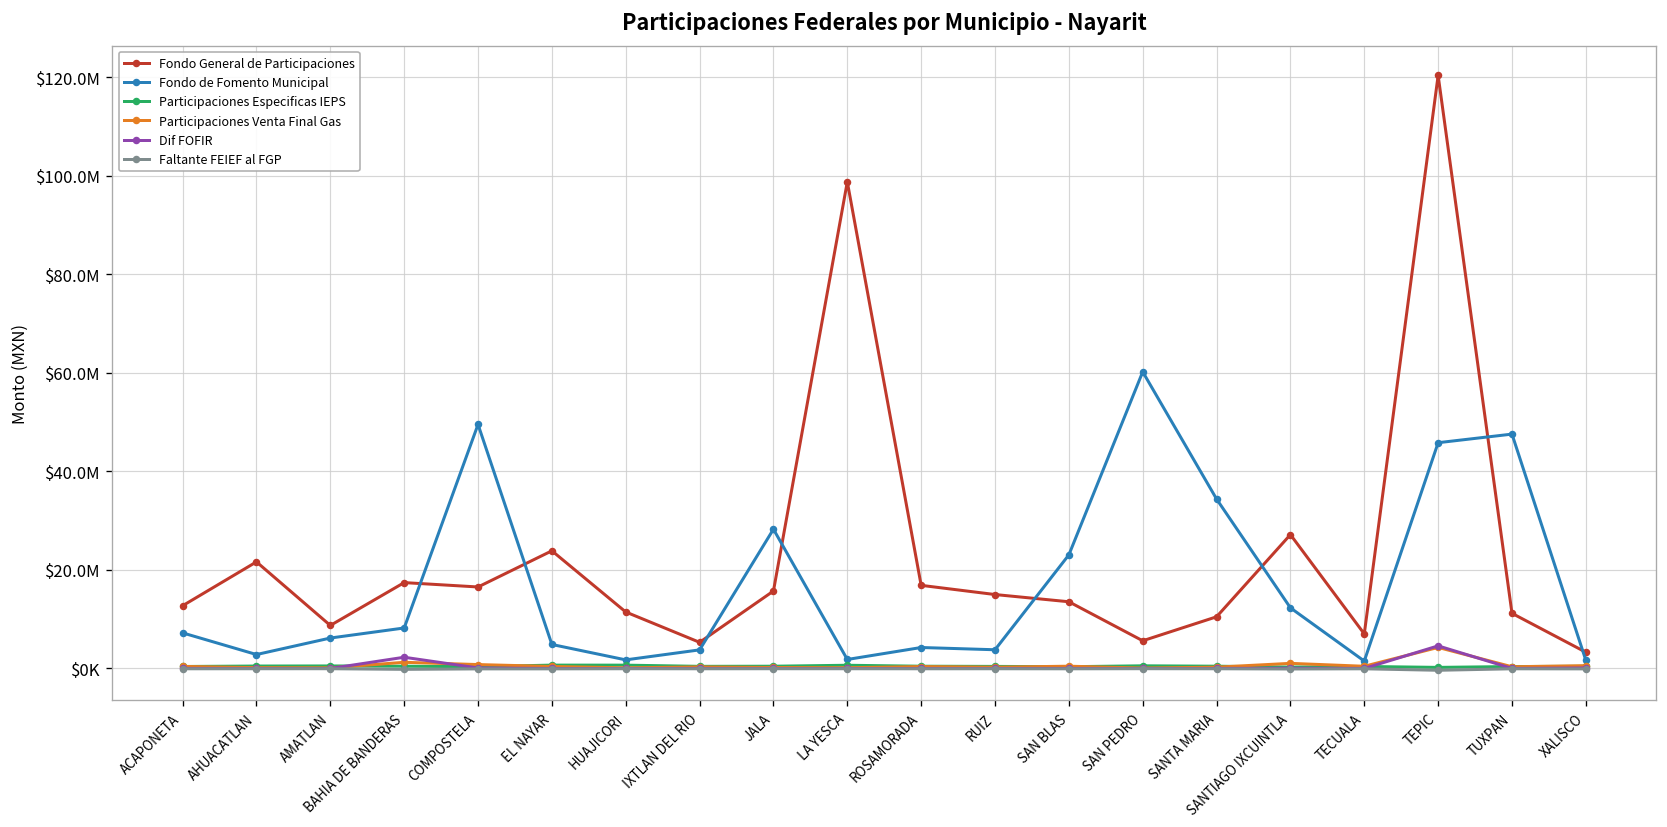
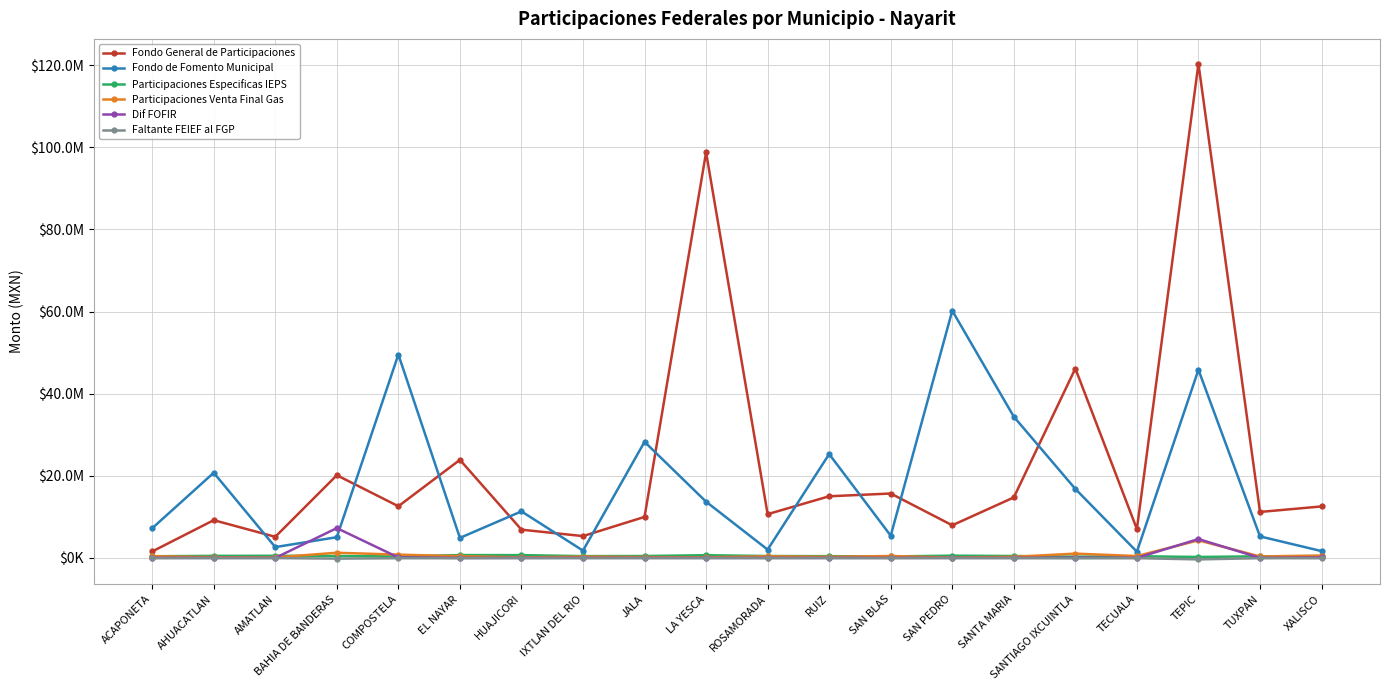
  {
    "Fondo General de Participaciones": {
-     "ACAPONETA": "$13000000",
-     "AHUACATLAN": "$22000000",
-     "AMATLAN": "$9000000",
-     "BAHIA DE BANDERAS": "$17000000",
-     "COMPOSTELA": "$17000000",
+     "ACAPONETA": "$2000000",
+     "AHUACATLAN": "$9000000",
+     "AMATLAN": "$5000000",
+     "BAHIA DE BANDERAS": "$20000000",
+     "COMPOSTELA": "$13000000",
      "EL NAYAR": "$24000000",
-     "HUAJICORI": "$11000000",
+     "HUAJICORI": "$7000000",
      "IXTLAN DEL RIO": "$5000000",
-     "JALA": "$16000000",
+     "JALA": "$10000000",
      "LA YESCA": "$99000000",
-     "ROSAMORADA": "$17000000",
+     "ROSAMORADA": "$11000000",
      "RUIZ": "$15000000",
-     "SAN BLAS": "$14000000",
-     "SAN PEDRO": "$6000000",
-     "SANTA MARIA": "$10000000",
-     "SANTIAGO IXCUINTLA": "$27000000",
+     "SAN BLAS": "$16000000",
+     "SAN PEDRO": "$8000000",
+     "SANTA MARIA": "$15000000",
+     "SANTIAGO IXCUINTLA": "$46000000",
      "TECUALA": "$7000000",
      "TEPIC": "$120000000",
      "TUXPAN": "$11000000",
-     "XALISCO": "$3000000"
+     "XALISCO": "$13000000"
    },
    "Fondo de Fomento Municipal": {
      "ACAPONETA": "$7000000",
-     "AHUACATLAN": "$3000000",
-     "AMATLAN": "$6000000",
-     "BAHIA DE BANDERAS": "$8000000",
+     "AHUACATLAN": "$21000000",
+     "AMATLAN": "$3000000",
+     "BAHIA DE BANDERAS": "$5000000",
      "COMPOSTELA": "$50000000",
      "EL NAYAR": "$5000000",
-     "HUAJICORI": "$2000000",
-     "IXTLAN DEL RIO": "$4000000",
+     "HUAJICORI": "$11000000",
+     "IXTLAN DEL RIO": "$2000000",
      "JALA": "$28000000",
-     "LA YESCA": "$2000000",
-     "ROSAMORADA": "$4000000",
-     "RUIZ": "$4000000",
-     "SAN BLAS": "$23000000",
+     "LA YESCA": "$14000000",
+     "ROSAMORADA": "$2000000",
+     "RUIZ": "$25000000",
+     "SAN BLAS": "$5000000",
      "SAN PEDRO": "$60000000",
      "SANTA MARIA": "$34000000",
-     "SANTIAGO IXCUINTLA": "$12000000",
+     "SANTIAGO IXCUINTLA": "$17000000",
      "TECUALA": "$2000000",
      "TEPIC": "$46000000",
-     "TUXPAN": "$48000000",
+     "TUXPAN": "$5000000",
      "XALISCO": "$2000000"
    },
    "Participaciones Especificas IEPS": {
      "BAHIA DE BANDERAS": "$0"
    },
    "Participaciones Venta Final Gas": {
      "BAHIA DE BANDERAS": "$1000000",
      "SANTIAGO IXCUINTLA": "$1000000"
    },
    "Dif FOFIR": {
-     "BAHIA DE BANDERAS": "$2000000"
+     "BAHIA DE BANDERAS": "$7000000"
    },
    "Faltante FEIEF al FGP": {
      "BAHIA DE BANDERAS": "$0"
    }
  }
